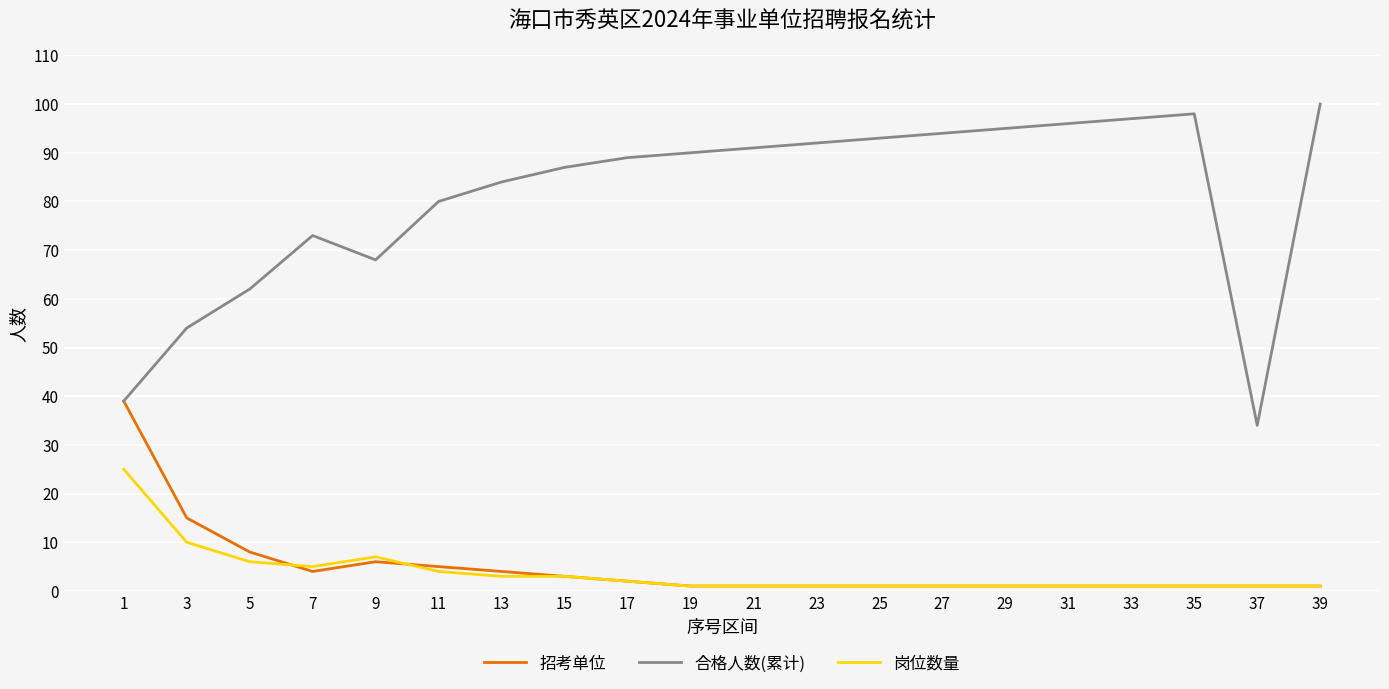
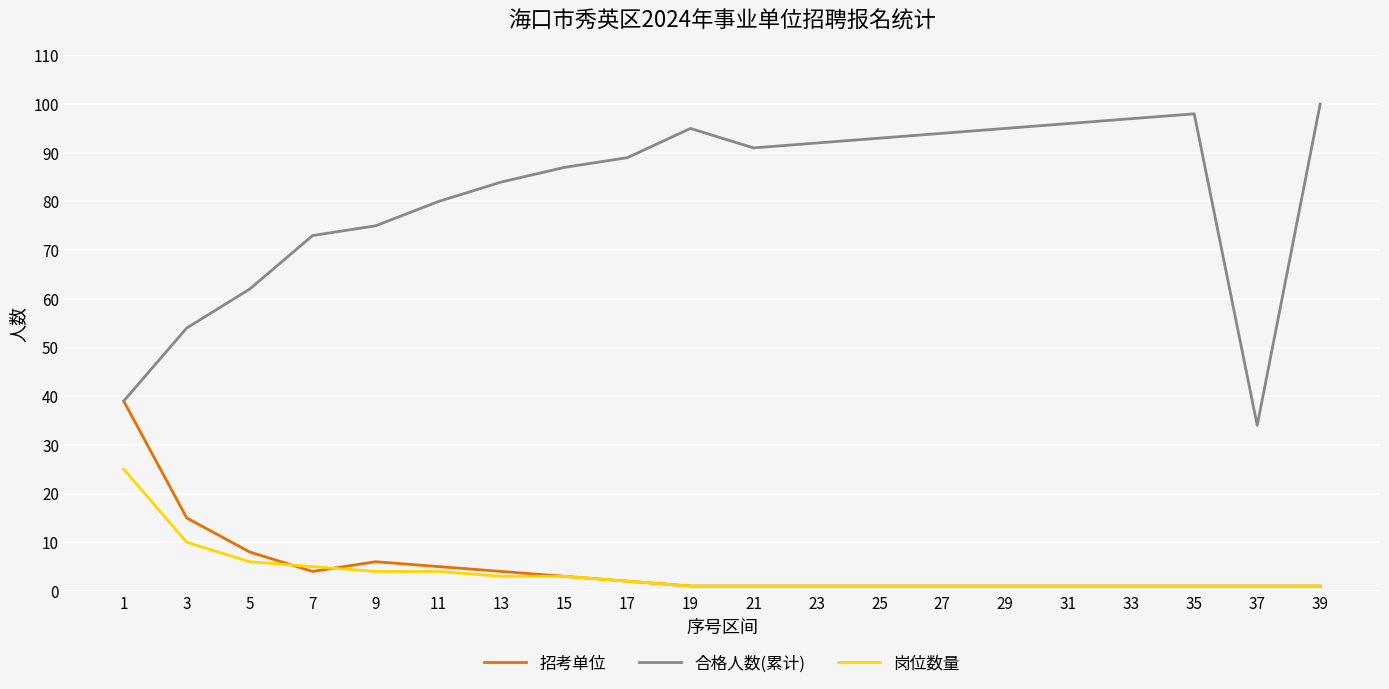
  {
    "招考单位": {
      "3": 15,
      "5": 8,
      "7": 4,
      "9": 6,
      "11": 5,
      "13": 4
    },
    "合格人数(累计)": {
      "3": 54,
      "5": 62,
      "7": 73,
-     "9": 68,
+     "9": 75,
      "11": 80,
      "13": 84,
      "15": 87,
      "17": 89,
-     "19": 90,
+     "19": 95,
      "21": 91,
      "23": 92,
      "25": 93,
      "27": 94,
      "29": 95,
      "31": 96,
      "33": 97,
      "35": 98,
      "37": 34,
      "39": 100
    },
    "岗位数量": {
      "1": 25,
      "3": 10,
      "5": 6,
      "7": 5,
-     "9": 7,
+     "9": 4,
      "11": 4,
      "13": 3
    }
  }
